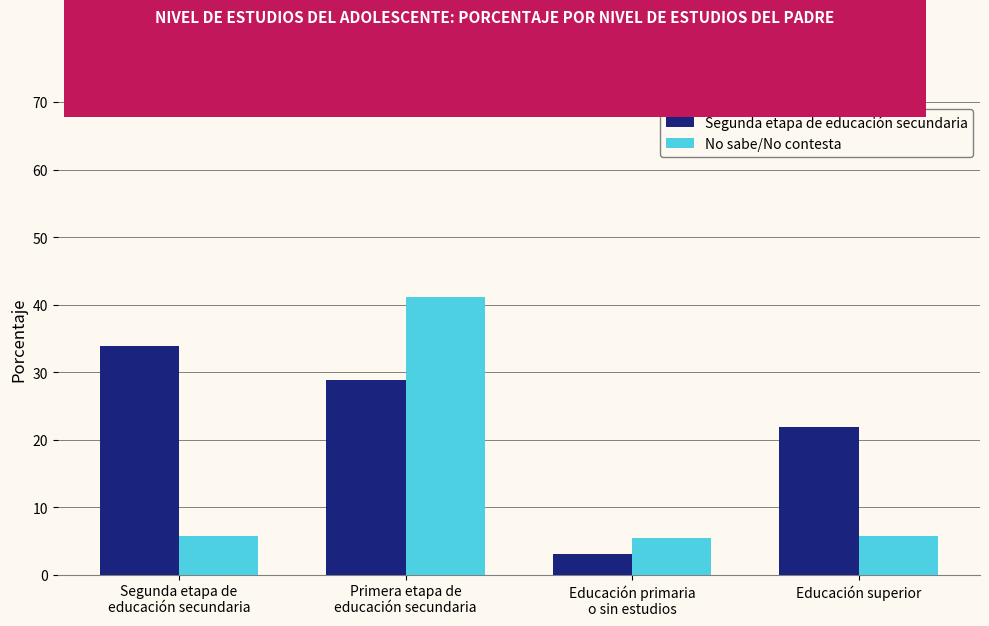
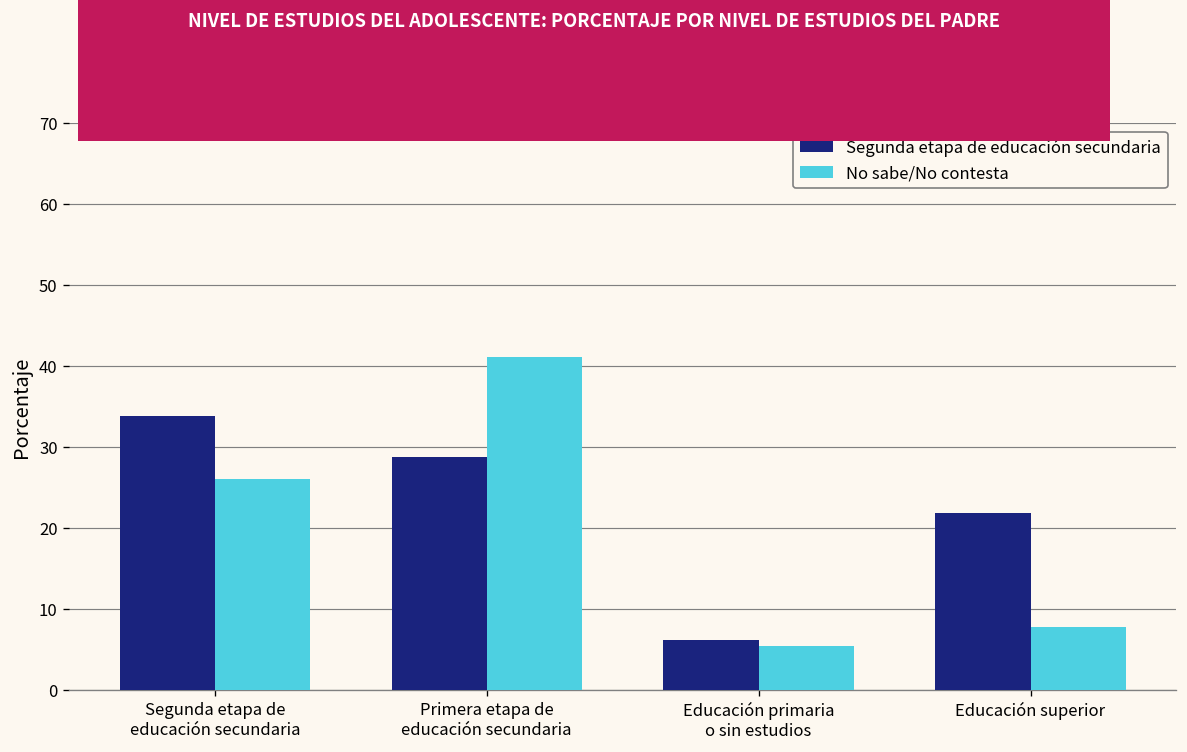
  {
    "Segunda etapa de educación secundaria": {
      "Segunda etapa de educación secundaria": 34,
      "Primera etapa de educación secundaria": 29,
-     "Educación primaria o sin estudios": 3,
+     "Educación primaria o sin estudios": 6,
      "Educación superior": 22
    },
    "No sabe/No contesta": {
-     "Segunda etapa de educación secundaria": 6,
+     "Segunda etapa de educación secundaria": 26,
      "Primera etapa de educación secundaria": 41,
      "Educación primaria o sin estudios": 5,
-     "Educación superior": 6
+     "Educación superior": 8
    }
  }
